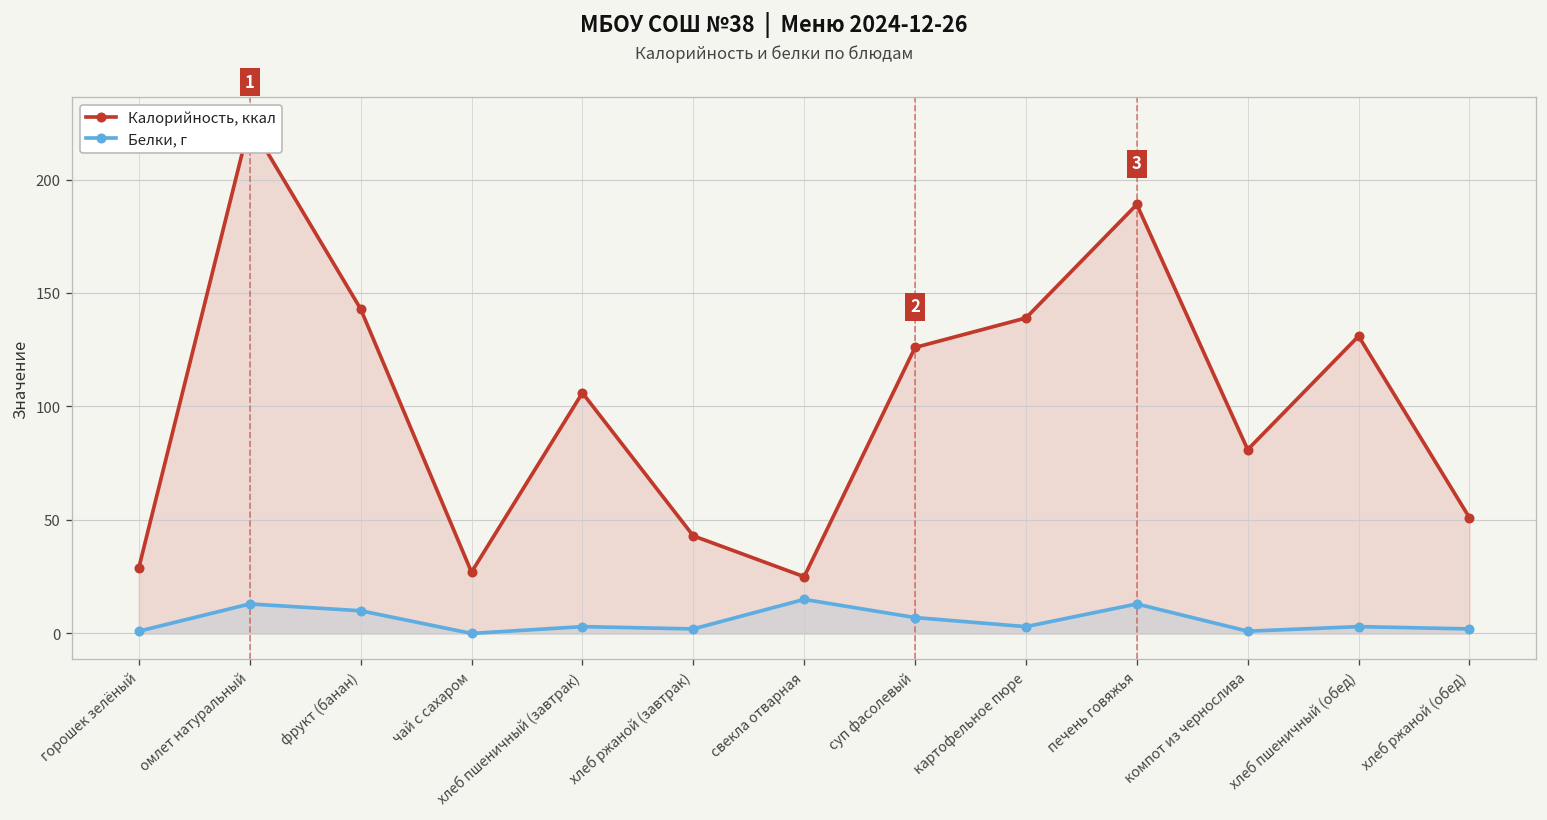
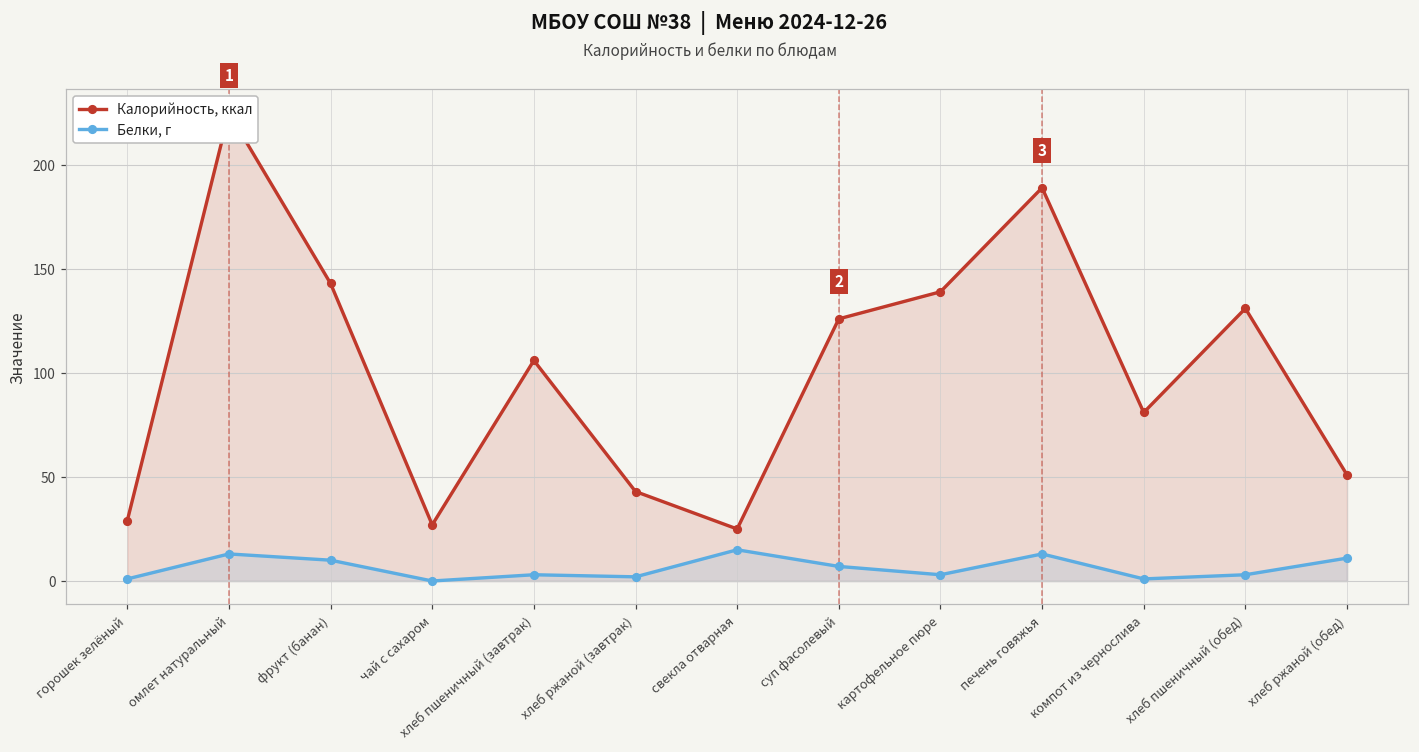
  {
    "Калорийность, ккал": {
      "горошек зелёный": 29,
      "фрукт (банан)": 143,
      "чай с сахаром": 27,
      "хлеб пшеничный (завтрак)": 106,
      "хлеб ржаной (завтрак)": 43,
      "свекла отварная": 25,
      "суп фасолевый": 126,
      "картофельное пюре": 139,
      "печень говяжья": 189,
      "компот из чернослива": 81,
      "хлеб пшеничный (обед)": 131,
      "хлеб ржаной (обед)": 51
    },
    "Белки, г": {
      "горошек зелёный": 1,
      "омлет натуральный": 13,
      "фрукт (банан)": 10,
      "чай с сахаром": 0,
      "хлеб пшеничный (завтрак)": 3,
      "хлеб ржаной (завтрак)": 2,
      "свекла отварная": 15,
      "суп фасолевый": 7,
      "картофельное пюре": 3,
      "печень говяжья": 13,
      "компот из чернослива": 1,
      "хлеб пшеничный (обед)": 3,
-     "хлеб ржаной (обед)": 2
+     "хлеб ржаной (обед)": 11
    }
  }
